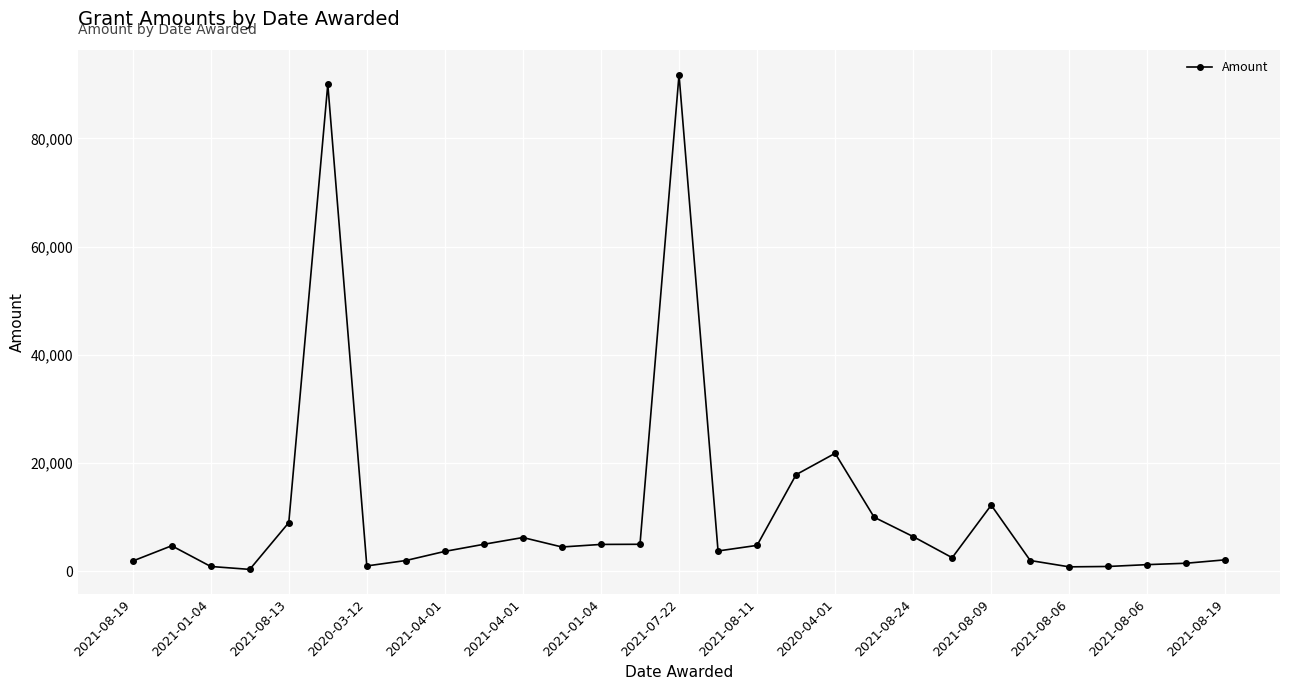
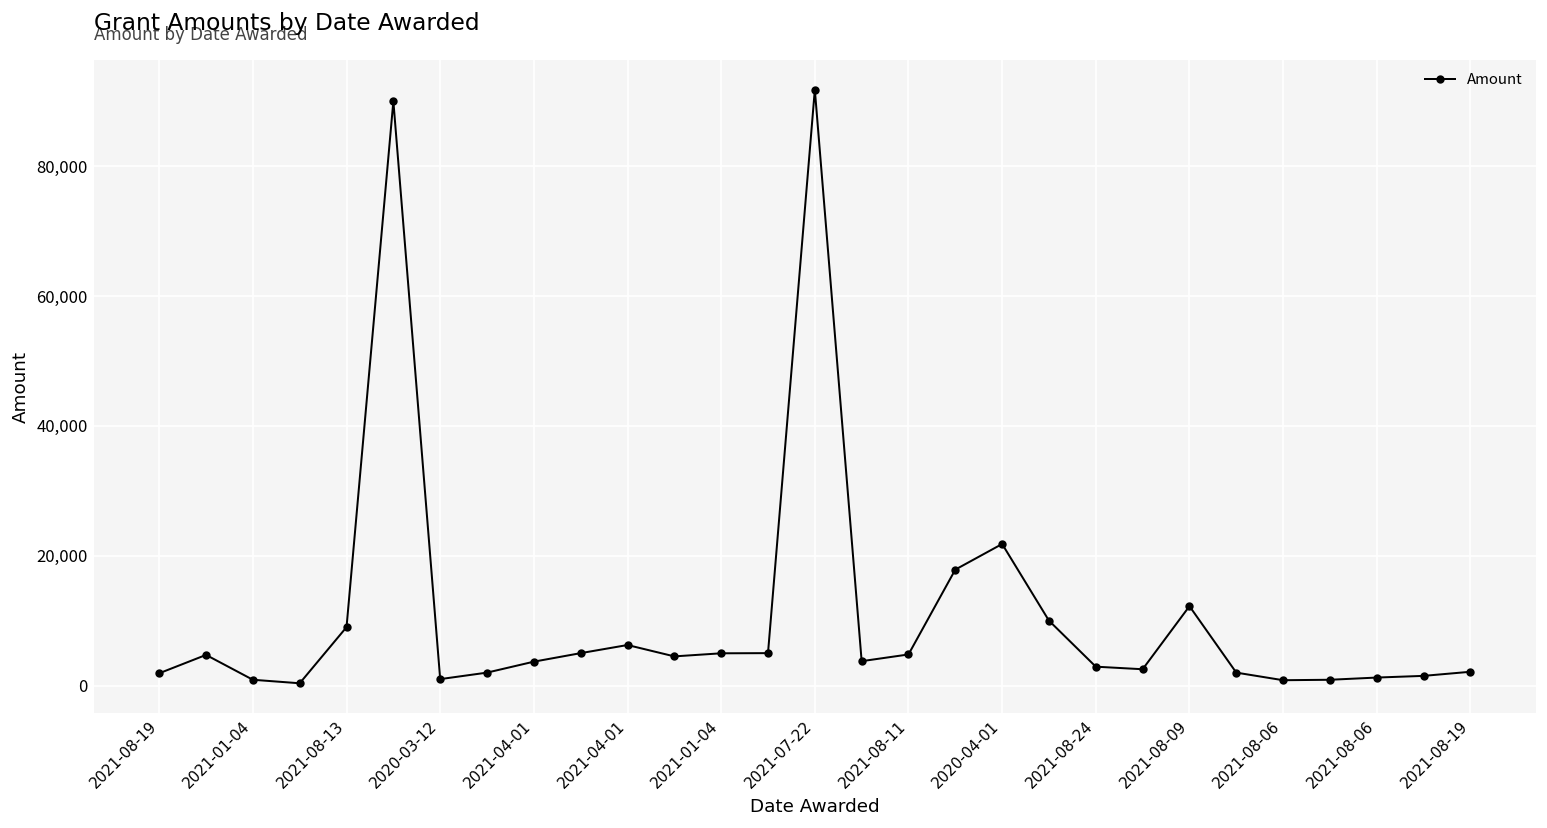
  {
    "2020-03-12": "1,000",
    "2021-07-22": "92,000",
-   "2021-08-24": "6,000",
+   "2021-08-24": "3,000",
    "2021-08-09": "12,000"
  }
